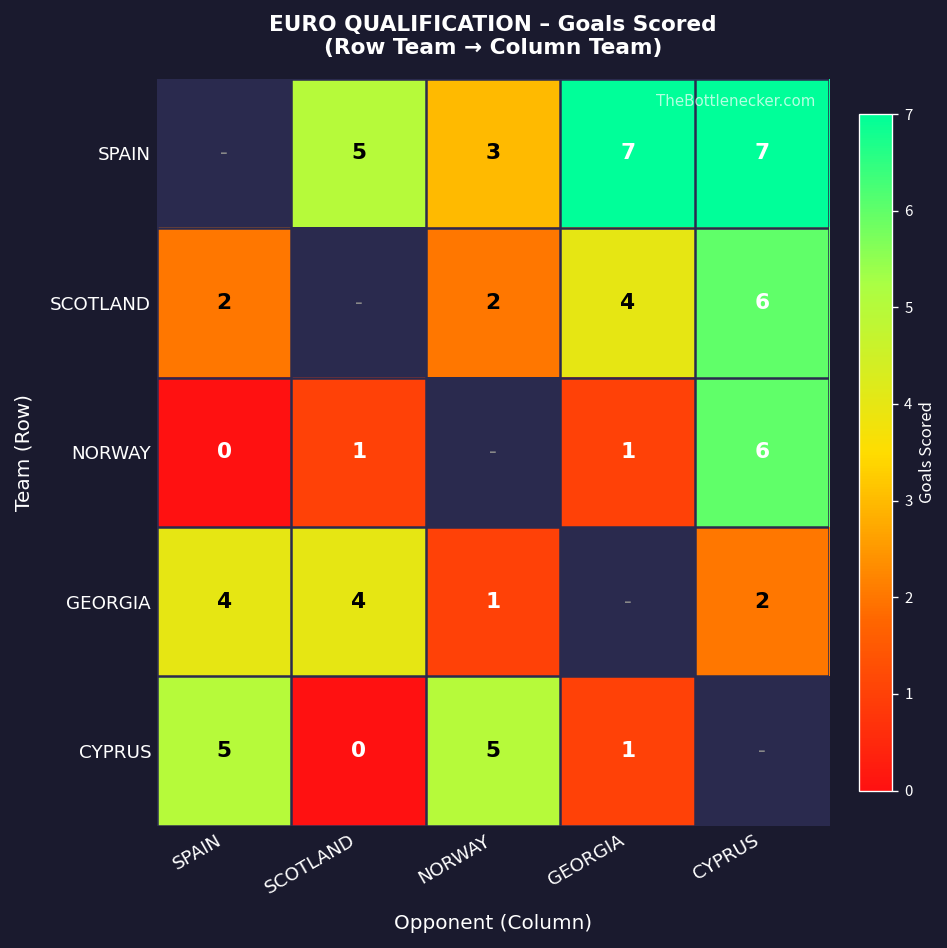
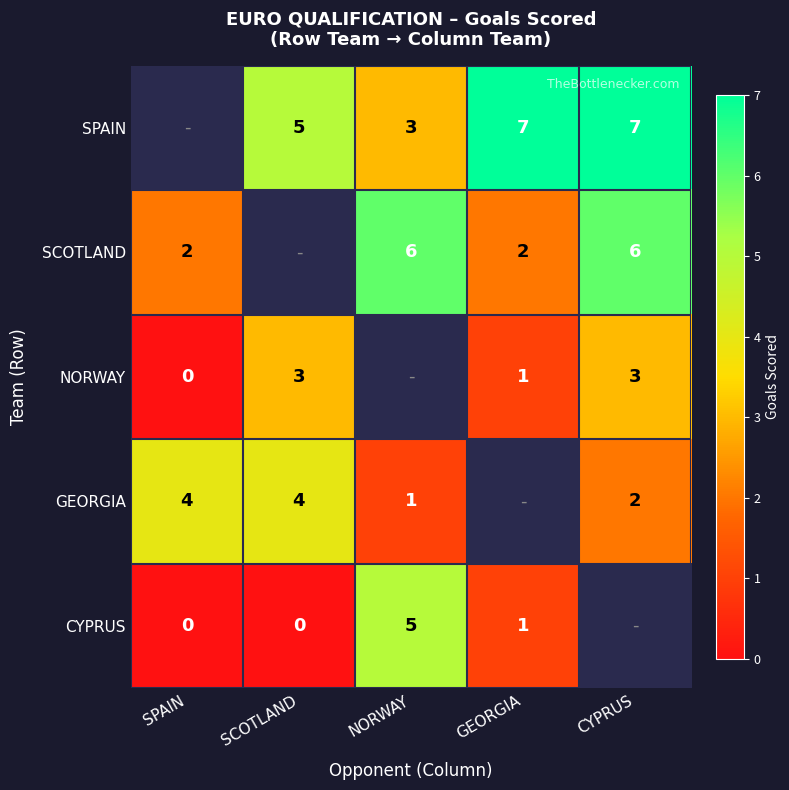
  {
    "SPAIN": {
      "SCOTLAND": 5,
      "NORWAY": 3,
      "GEORGIA": 7
    },
    "SCOTLAND": {
      "SPAIN": 2,
-     "NORWAY": 2,
-     "GEORGIA": 4,
+     "NORWAY": 6,
+     "GEORGIA": 2,
      "CYPRUS": 6
    },
    "NORWAY": {
      "SPAIN": 0,
-     "SCOTLAND": 1,
+     "SCOTLAND": 3,
      "GEORGIA": 1,
-     "CYPRUS": 6
+     "CYPRUS": 3
    },
    "GEORGIA": {
      "SPAIN": 4,
      "SCOTLAND": 4,
      "NORWAY": 1,
      "CYPRUS": 2
    },
    "CYPRUS": {
-     "SPAIN": 5,
+     "SPAIN": 0,
      "SCOTLAND": 0,
      "NORWAY": 5,
      "GEORGIA": 1
    }
  }
